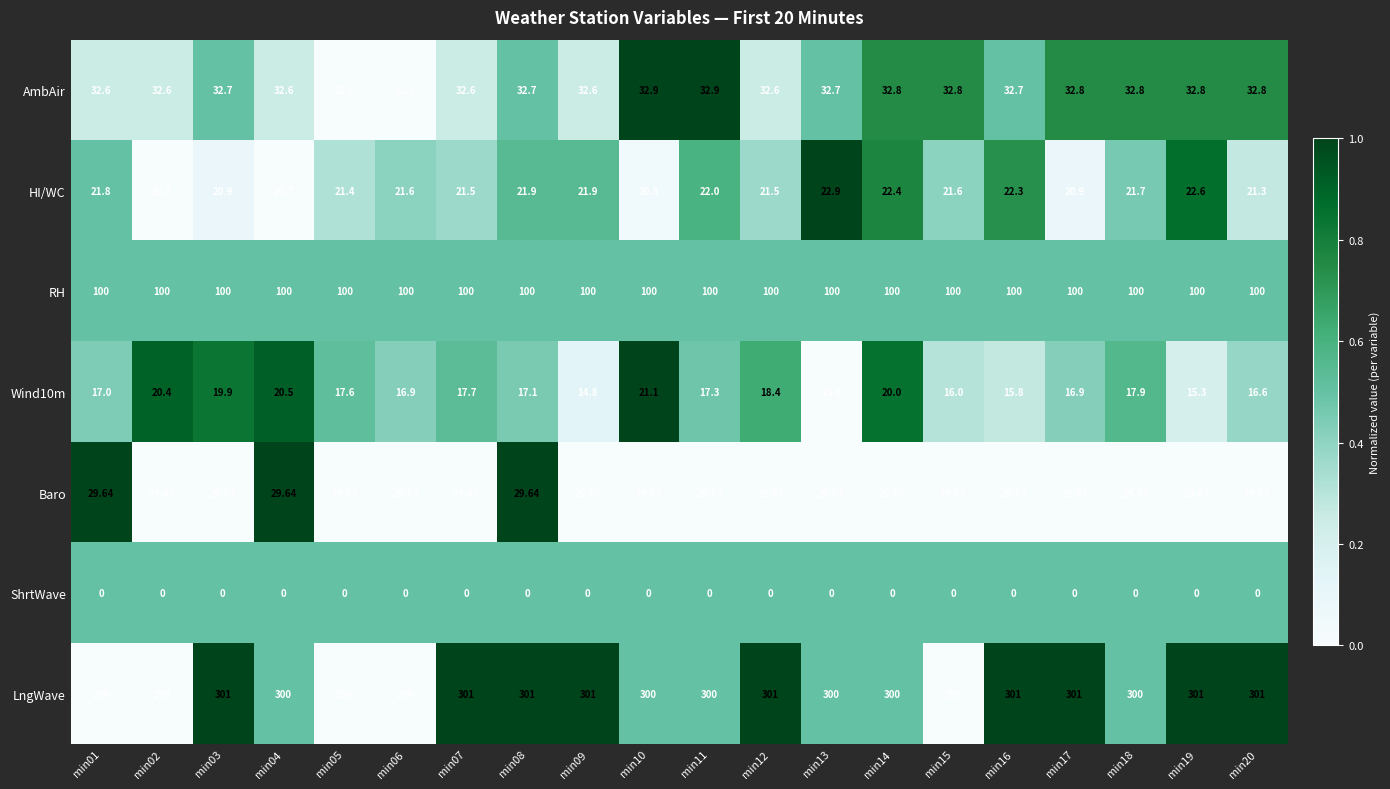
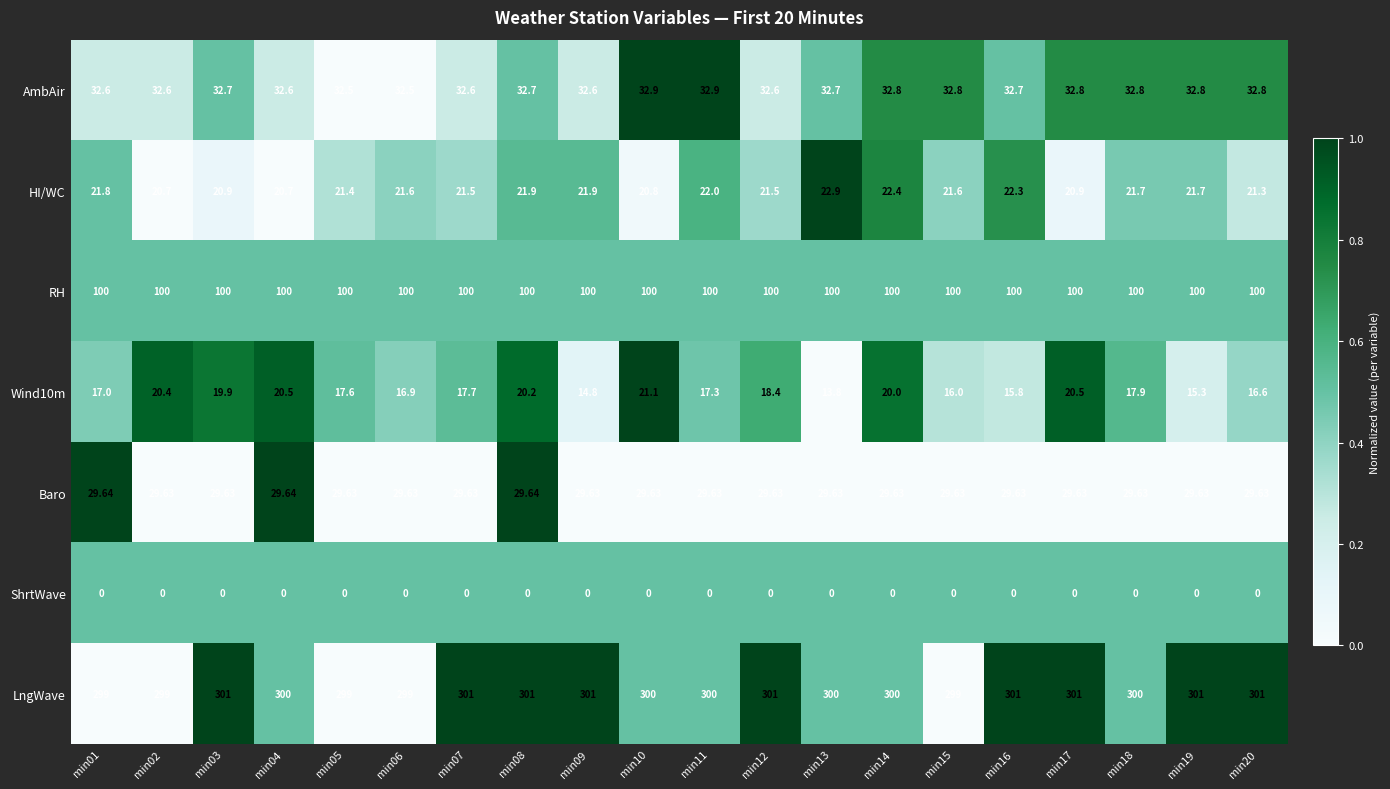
  {
    "AmbAir": {
      "min01": 32.6,
      "min02": 32.6,
      "min03": 32.7,
      "min04": 32.6,
      "min07": 32.6,
      "min08": 32.7,
      "min09": 32.6,
      "min10": 32.9,
      "min11": 32.9,
      "min12": 32.6,
      "min13": 32.7,
      "min14": 32.8,
      "min15": 32.8,
      "min16": 32.7,
      "min17": 32.8,
      "min18": 32.8,
      "min19": 32.8,
      "min20": 32.8
    },
    "HI/WC": {
      "min01": 21.8,
      "min05": 21.4,
      "min06": 21.6,
      "min07": 21.5,
      "min08": 21.9,
      "min09": 21.9,
      "min11": 22.0,
      "min12": 21.5,
      "min13": 22.9,
      "min14": 22.4,
      "min15": 21.6,
      "min16": 22.3,
      "min18": 21.7,
-     "min19": 22.6,
+     "min19": 21.7,
      "min20": 21.3
    },
    "RH": {
      "min01": 100,
      "min02": 100,
      "min03": 100,
      "min04": 100,
      "min05": 100,
      "min06": 100,
      "min07": 100,
      "min08": 100,
      "min09": 100,
      "min10": 100,
      "min11": 100,
      "min12": 100,
      "min13": 100,
      "min14": 100,
      "min15": 100,
      "min16": 100,
      "min17": 100,
      "min18": 100,
      "min19": 100,
      "min20": 100
    },
    "Wind10m": {
      "min01": 17.0,
      "min02": 20.4,
      "min03": 19.9,
      "min04": 20.5,
      "min05": 17.6,
      "min06": 16.9,
      "min07": 17.7,
-     "min08": 17.1,
+     "min08": 20.2,
      "min10": 21.1,
      "min11": 17.3,
      "min12": 18.4,
      "min14": 20.0,
      "min15": 16.0,
      "min16": 15.8,
-     "min17": 16.9,
+     "min17": 20.5,
      "min18": 17.9,
      "min20": 16.6
    },
    "Baro": {
      "min01": 29.64,
      "min04": 29.64,
      "min08": 29.64
    },
    "ShrtWave": {
      "min01": 0,
      "min02": 0,
      "min03": 0,
      "min04": 0,
      "min05": 0,
      "min06": 0,
      "min07": 0,
      "min08": 0,
      "min09": 0,
      "min10": 0,
      "min11": 0,
      "min12": 0,
      "min13": 0,
      "min14": 0,
      "min15": 0,
      "min16": 0,
      "min17": 0,
      "min18": 0,
      "min19": 0,
      "min20": 0
    },
    "LngWave": {
      "min03": 301,
      "min04": 300,
      "min07": 301,
      "min08": 301,
      "min09": 301,
      "min10": 300,
      "min11": 300,
      "min12": 301,
      "min13": 300,
      "min14": 300,
      "min16": 301,
      "min17": 301,
      "min18": 300,
      "min19": 301,
      "min20": 301
    }
  }
